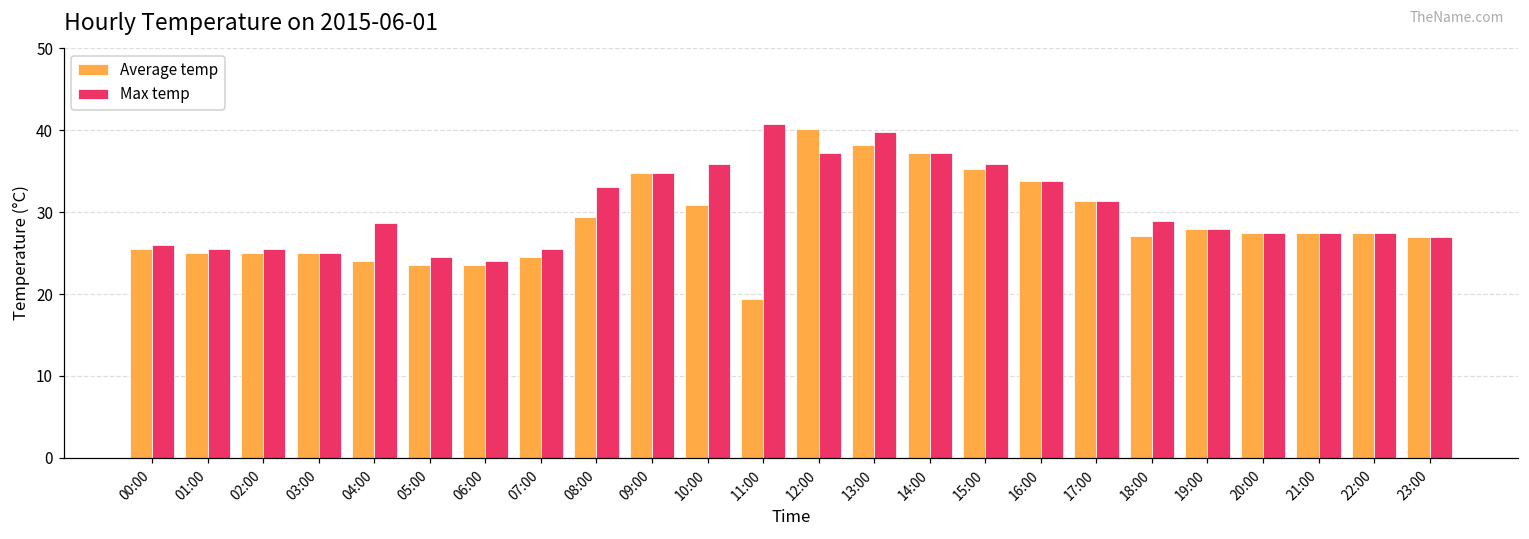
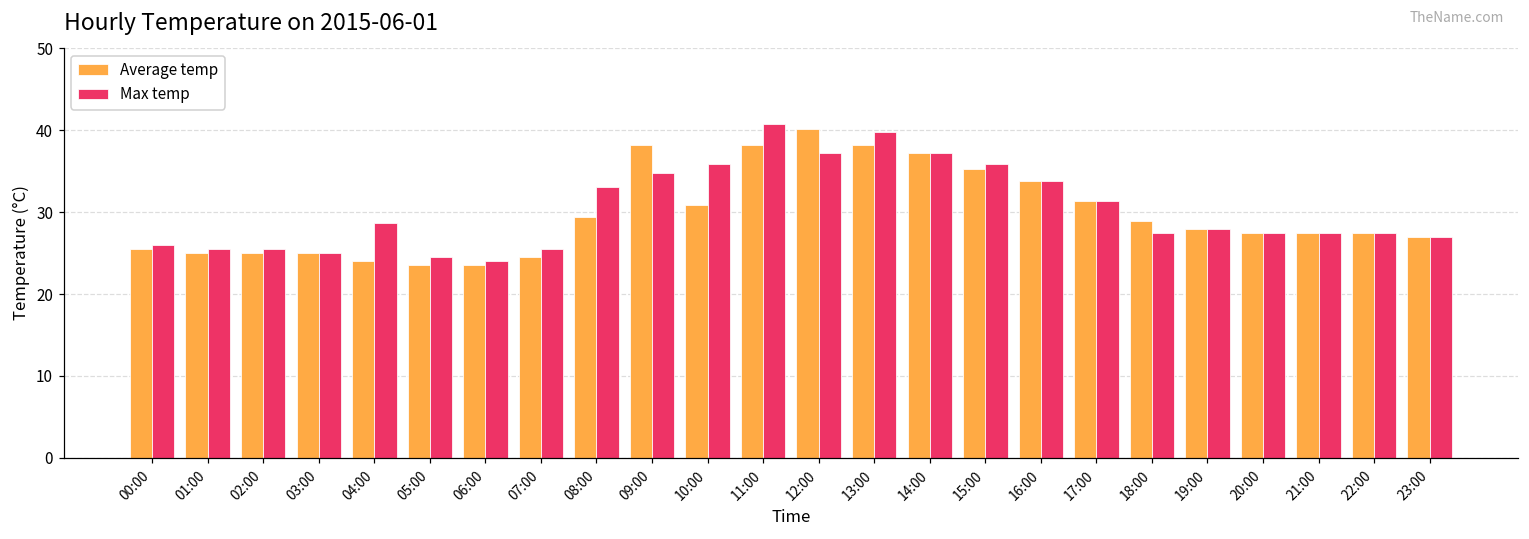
  {
    "Average temp": {
      "00:00": 26,
      "01:00": 25,
      "02:00": 25,
      "03:00": 25,
      "04:00": 24,
      "05:00": 24,
      "06:00": 24,
      "07:00": 25,
      "08:00": 29,
-     "09:00": 35,
+     "09:00": 38,
      "10:00": 31,
-     "11:00": 19,
+     "11:00": 38,
      "12:00": 40,
      "13:00": 38,
      "14:00": 37,
      "15:00": 35,
      "16:00": 34,
      "17:00": 31,
-     "18:00": 27,
+     "18:00": 29,
      "19:00": 28,
      "20:00": 27,
      "21:00": 27,
      "22:00": 27,
      "23:00": 27
    },
    "Max temp": {
      "00:00": 26,
      "01:00": 26,
      "02:00": 26,
      "03:00": 25,
      "04:00": 29,
      "05:00": 25,
      "06:00": 24,
      "07:00": 26,
      "08:00": 33,
      "09:00": 35,
      "10:00": 36,
      "11:00": 41,
      "12:00": 37,
      "13:00": 40,
      "14:00": 37,
      "15:00": 36,
      "16:00": 34,
      "17:00": 31,
-     "18:00": 29,
+     "18:00": 27,
      "19:00": 28,
      "20:00": 27,
      "21:00": 27,
      "22:00": 27,
      "23:00": 27
    }
  }
